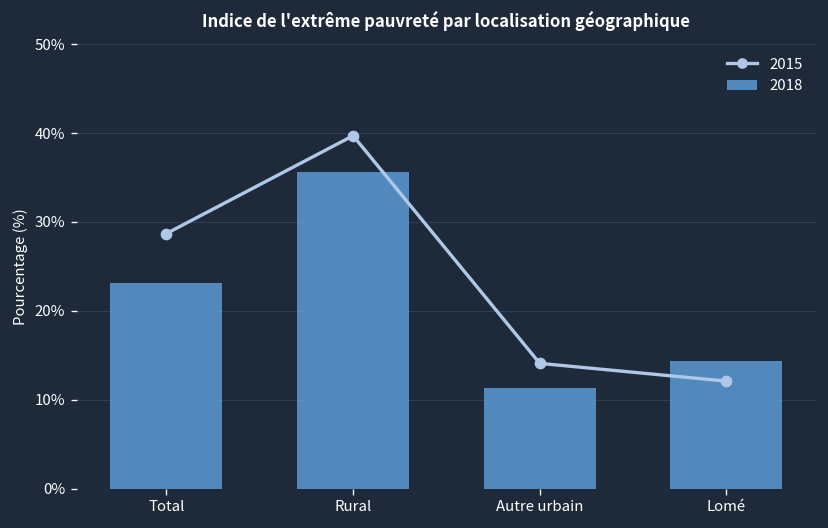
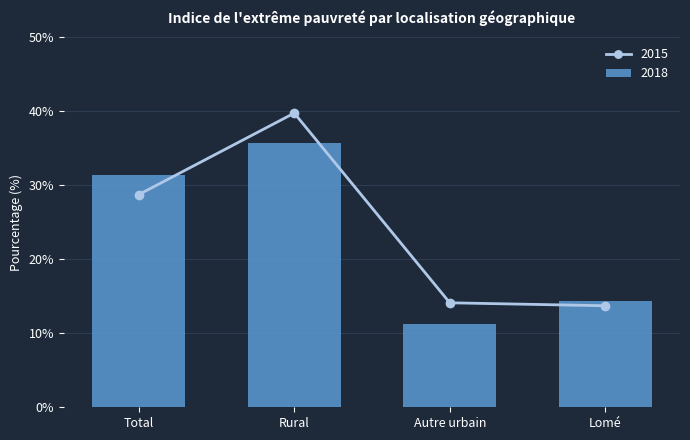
  {
    "2018": {
-     "Total": "23%",
+     "Total": "31%",
      "Rural": "36%",
      "Autre urbain": "11%",
      "Lomé": "14%"
    },
    "2015": {
      "Total": "29%",
      "Rural": "40%",
      "Autre urbain": "14%",
-     "Lomé": "12%"
+     "Lomé": "14%"
    }
  }
